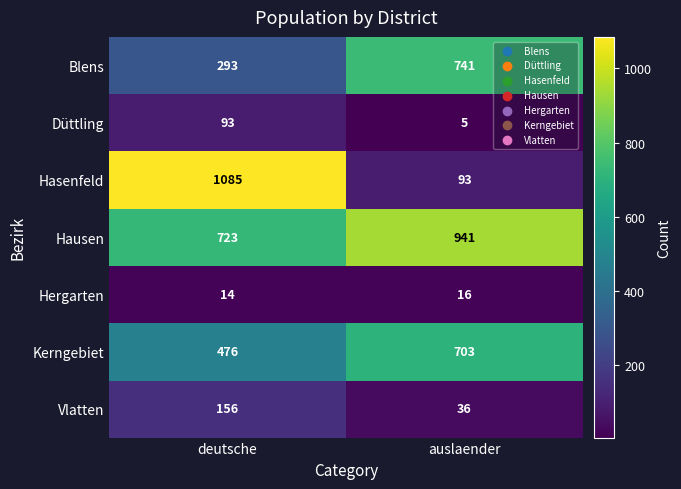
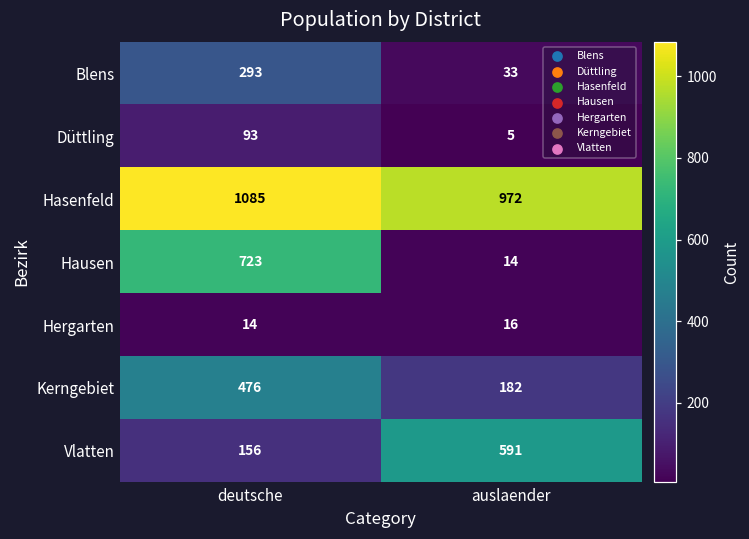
  {
    "Blens": {
      "deutsche": 293,
-     "auslaender": 741
+     "auslaender": 33
    },
    "Düttling": {
      "deutsche": 93,
      "auslaender": 5
    },
    "Hasenfeld": {
      "deutsche": 1085,
-     "auslaender": 93
+     "auslaender": 972
    },
    "Hausen": {
      "deutsche": 723,
-     "auslaender": 941
+     "auslaender": 14
    },
    "Hergarten": {
      "deutsche": 14,
      "auslaender": 16
    },
    "Kerngebiet": {
      "deutsche": 476,
-     "auslaender": 703
+     "auslaender": 182
    },
    "Vlatten": {
      "deutsche": 156,
-     "auslaender": 36
+     "auslaender": 591
    }
  }
